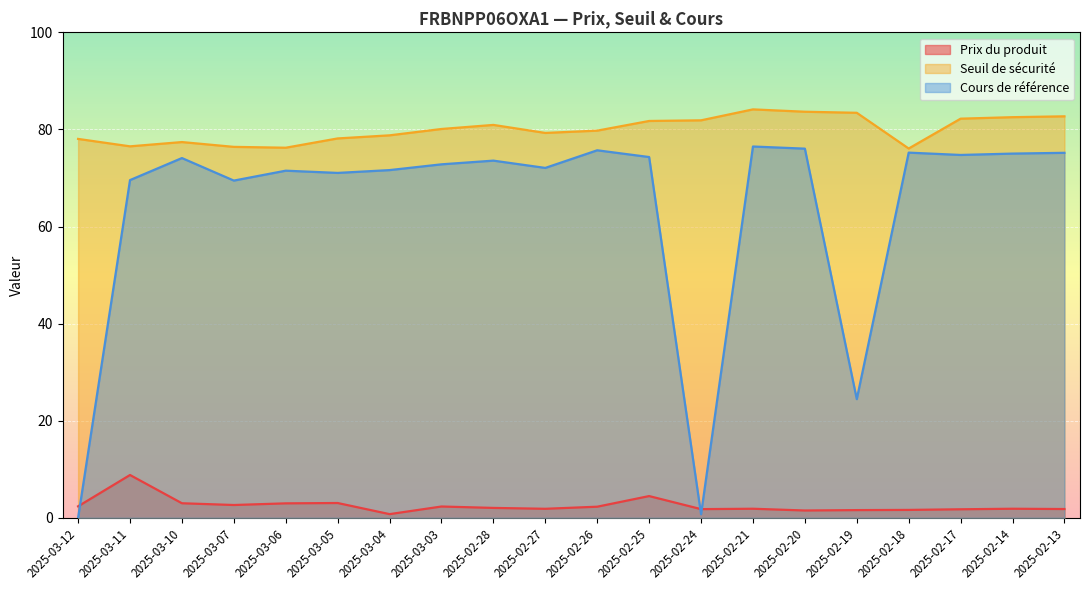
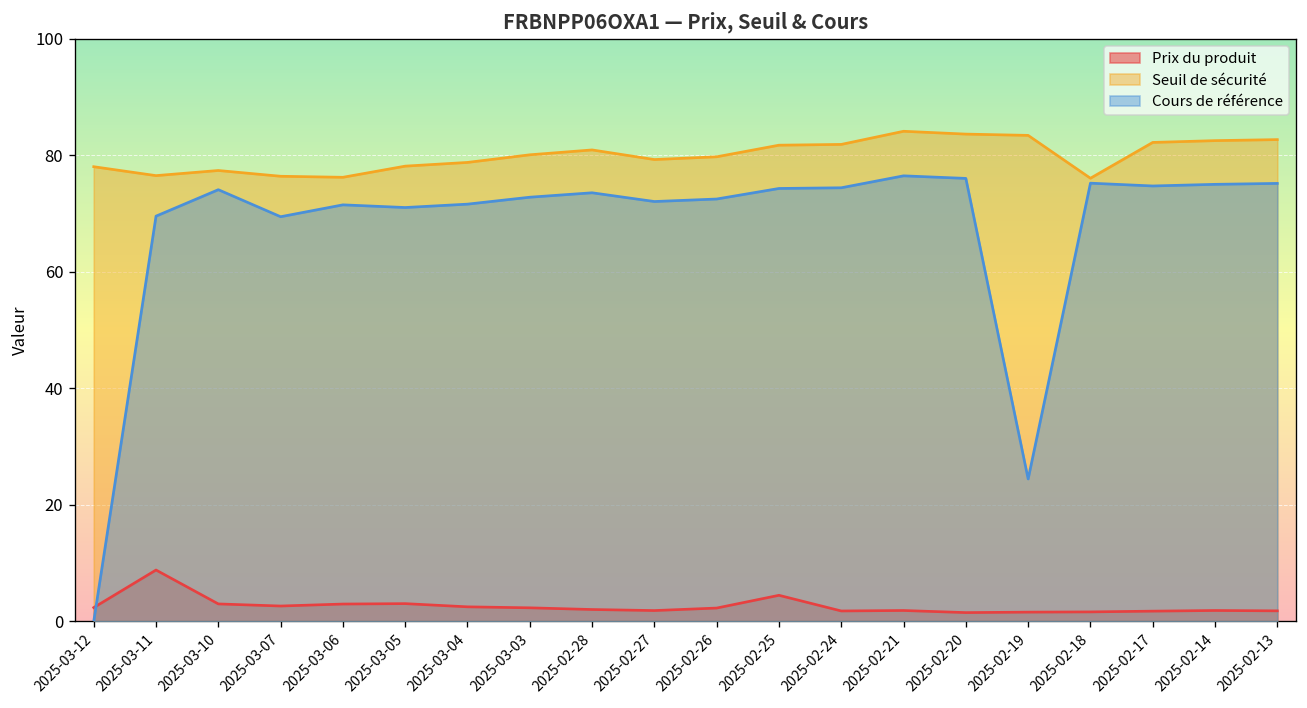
  {
    "Prix du produit": {
      "2025-03-12": 2,
      "2025-03-11": 9,
      "2025-03-10": 3,
      "2025-03-07": 3,
      "2025-03-06": 3,
      "2025-03-05": 3,
-     "2025-03-04": 1,
+     "2025-03-04": 2,
      "2025-03-03": 2,
      "2025-02-28": 2,
      "2025-02-27": 2,
      "2025-02-26": 2,
      "2025-02-25": 4,
      "2025-02-24": 2,
      "2025-02-21": 2,
      "2025-02-20": 2,
      "2025-02-19": 2,
      "2025-02-18": 2,
      "2025-02-17": 2,
      "2025-02-14": 2,
      "2025-02-13": 2
    },
    "Seuil de sécurité": {
      "2025-03-12": 78,
      "2025-03-11": 77,
      "2025-03-10": 77,
      "2025-03-07": 76,
      "2025-03-06": 76,
      "2025-03-05": 78,
      "2025-03-04": 79,
      "2025-03-03": 80,
      "2025-02-28": 81,
      "2025-02-27": 79,
      "2025-02-26": 80,
      "2025-02-25": 82,
      "2025-02-24": 82,
      "2025-02-21": 84,
      "2025-02-20": 84,
      "2025-02-19": 83,
      "2025-02-18": 76,
      "2025-02-17": 82,
      "2025-02-14": 83,
      "2025-02-13": 83
    },
    "Cours de référence": {
      "2025-03-12": 0,
      "2025-03-11": 70,
      "2025-03-10": 74,
      "2025-03-07": 69,
      "2025-03-06": 72,
      "2025-03-05": 71,
      "2025-03-04": 72,
      "2025-03-03": 73,
      "2025-02-28": 74,
      "2025-02-27": 72,
-     "2025-02-26": 76,
+     "2025-02-26": 73,
      "2025-02-25": 74,
-     "2025-02-24": 1,
+     "2025-02-24": 74,
      "2025-02-21": 76,
      "2025-02-20": 76,
      "2025-02-19": 24,
      "2025-02-18": 75,
      "2025-02-17": 75,
      "2025-02-14": 75,
      "2025-02-13": 75
    }
  }
